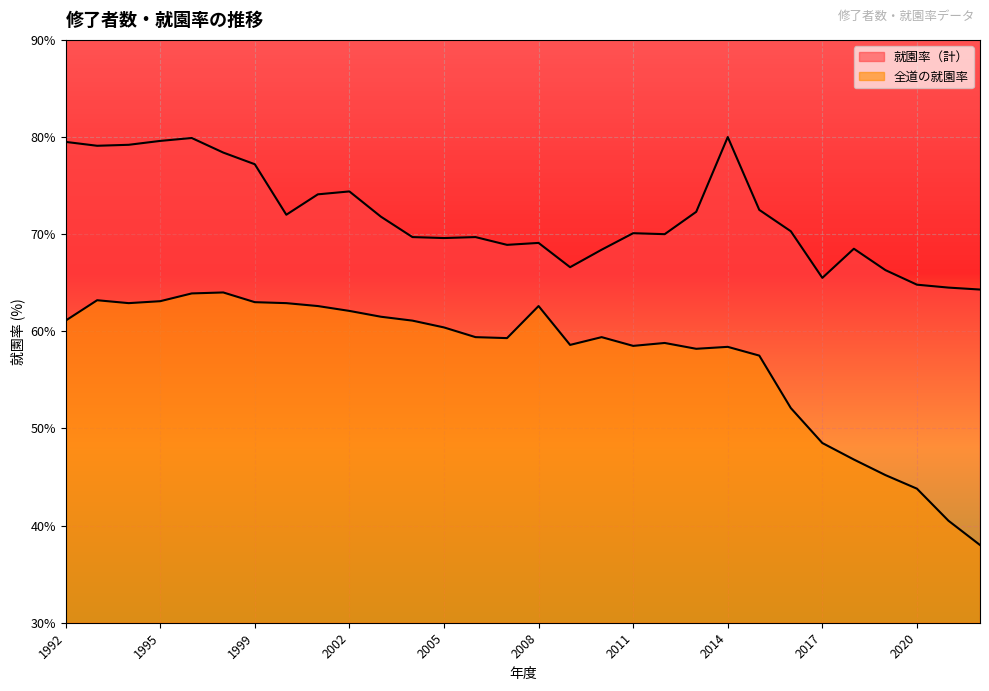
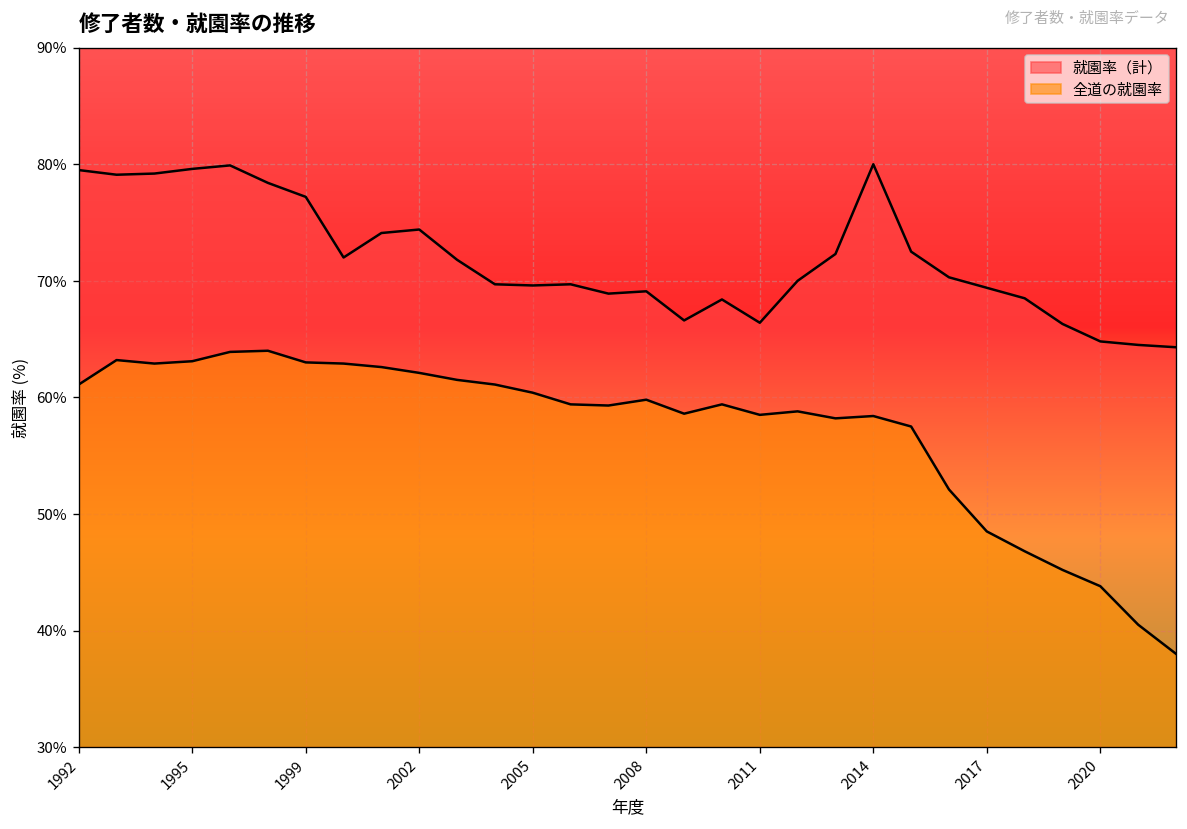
  {
    "就園率（計）": {
      "1992": "80%",
      "1995": "80%",
      "1999": "77%",
      "2002": "74%",
      "2005": "70%",
      "2008": "69%",
-     "2011": "70%",
+     "2011": "66%",
      "2014": "80%",
-     "2017": "66%",
+     "2017": "69%",
      "2020": "65%"
    },
    "全道の就園率": {
      "1992": "61%",
      "1995": "63%",
      "1999": "63%",
      "2002": "62%",
      "2005": "60%",
-     "2008": "63%",
+     "2008": "60%",
      "2011": "59%",
      "2014": "58%",
      "2017": "49%",
      "2020": "44%"
    }
  }
